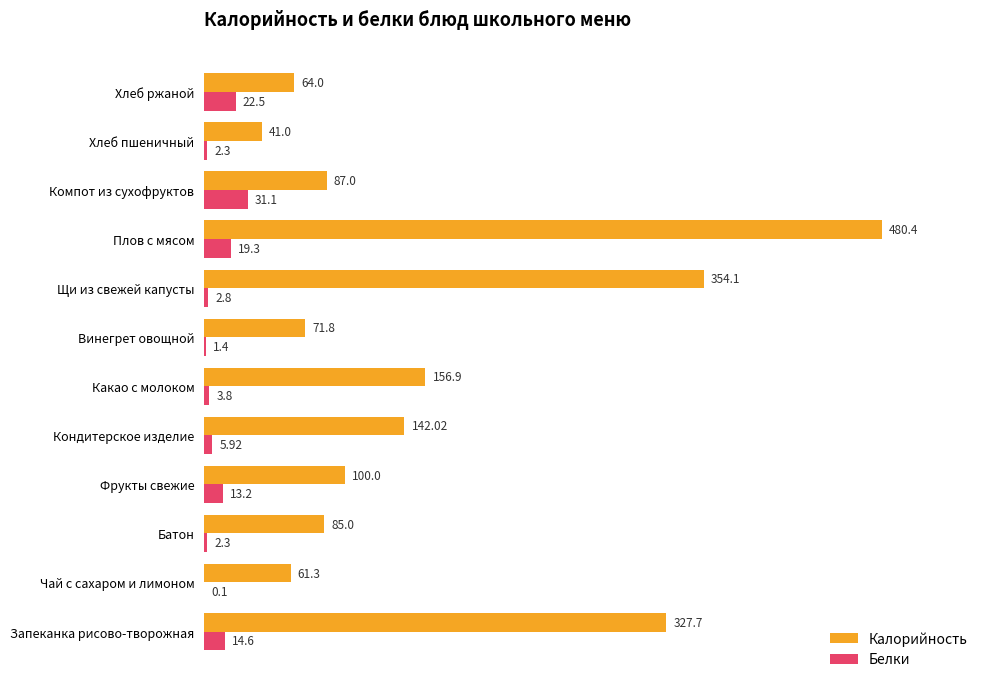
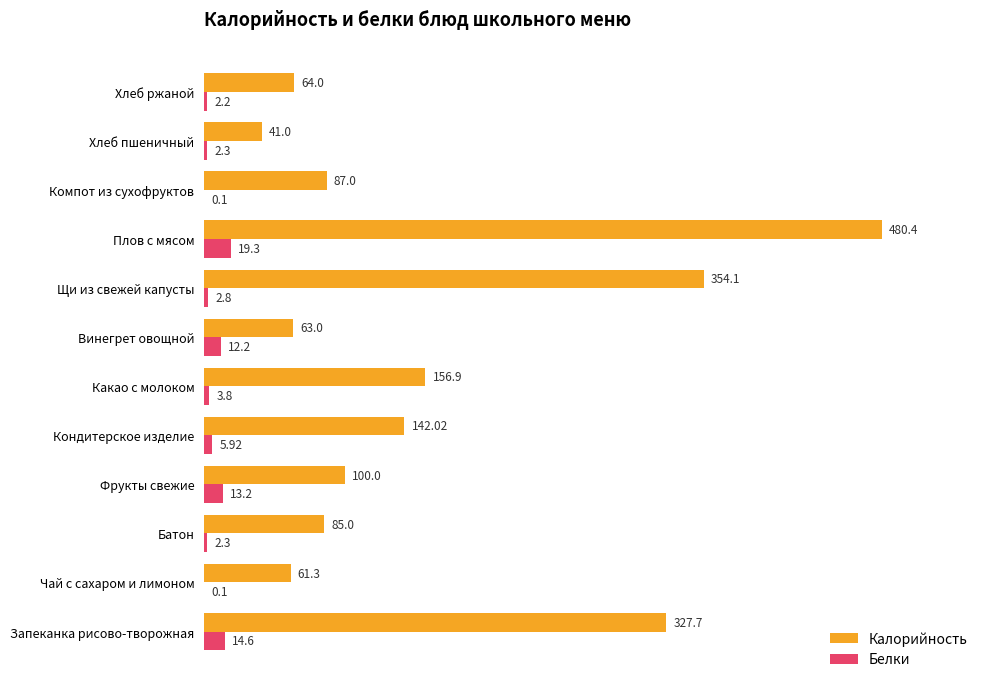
  {
    "Калорийность": {
      "Хлеб ржаной": 64.0,
      "Хлеб пшеничный": 41.0,
      "Компот из сухофруктов": 87.0,
      "Плов с мясом": 480.4,
      "Щи из свежей капусты": 354.1,
-     "Винегрет овощной": 71.8,
+     "Винегрет овощной": 63.0,
      "Какао с молоком": 156.9,
      "Кондитерское изделие": 142.02,
      "Фрукты свежие": 100.0,
      "Батон": 85.0,
      "Чай с сахаром и лимоном": 61.3,
      "Запеканка рисово-творожная": 327.7
    },
    "Белки": {
-     "Хлеб ржаной": 22.5,
+     "Хлеб ржаной": 2.2,
      "Хлеб пшеничный": 2.3,
-     "Компот из сухофруктов": 31.1,
+     "Компот из сухофруктов": 0.1,
      "Плов с мясом": 19.3,
      "Щи из свежей капусты": 2.8,
-     "Винегрет овощной": 1.4,
+     "Винегрет овощной": 12.2,
      "Какао с молоком": 3.8,
      "Кондитерское изделие": 5.92,
      "Фрукты свежие": 13.2,
      "Батон": 2.3,
      "Чай с сахаром и лимоном": 0.1,
      "Запеканка рисово-творожная": 14.6
    }
  }
